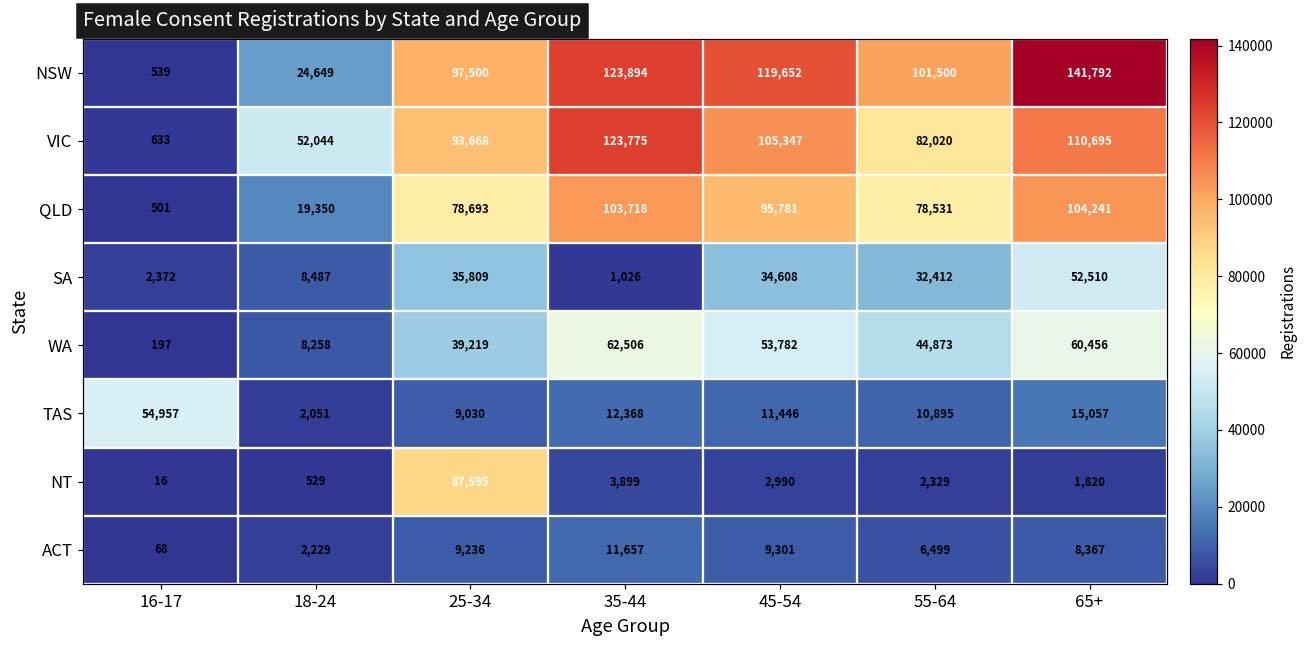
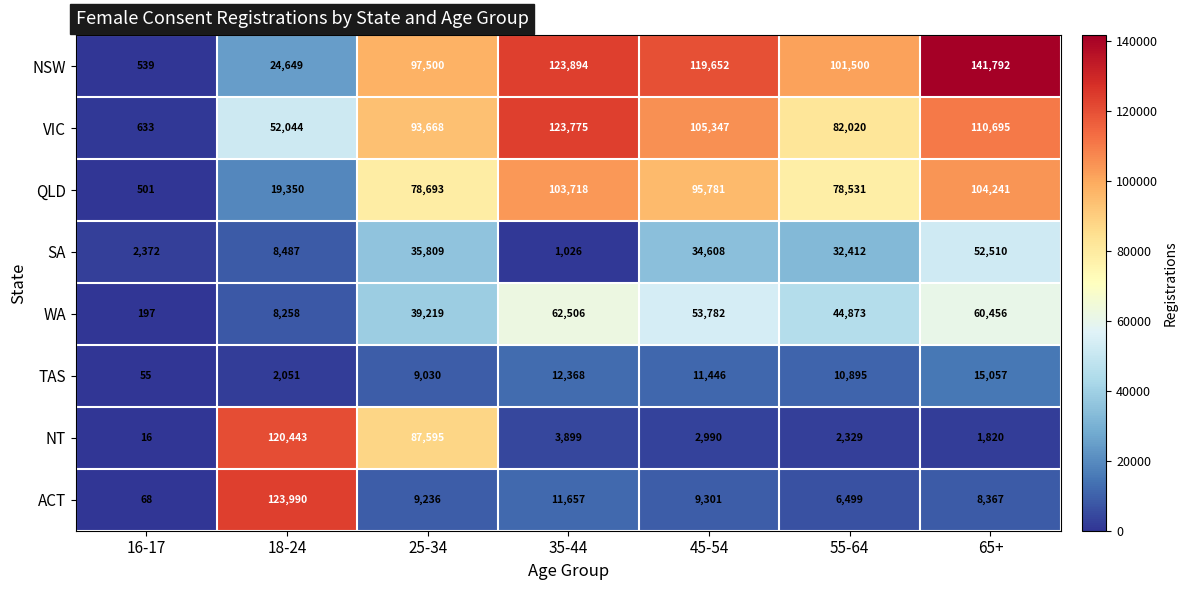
  {
    "NSW": {
      "16-17": "539",
      "18-24": "24,649",
      "25-34": "97,500",
      "35-44": "123,894",
      "45-54": "119,652",
      "55-64": "101,500",
      "65+": "141,792"
    },
    "VIC": {
      "16-17": "633",
      "18-24": "52,044",
      "25-34": "93,668",
      "35-44": "123,775",
      "45-54": "105,347",
      "55-64": "82,020",
      "65+": "110,695"
    },
    "QLD": {
      "16-17": "501",
      "18-24": "19,350",
      "25-34": "78,693",
      "35-44": "103,718",
      "45-54": "95,781",
      "55-64": "78,531",
      "65+": "104,241"
    },
    "SA": {
      "16-17": "2,372",
      "18-24": "8,487",
      "25-34": "35,809",
      "35-44": "1,026",
      "45-54": "34,608",
      "55-64": "32,412",
      "65+": "52,510"
    },
    "WA": {
      "16-17": "197",
      "18-24": "8,258",
      "25-34": "39,219",
      "35-44": "62,506",
      "45-54": "53,782",
      "55-64": "44,873",
      "65+": "60,456"
    },
    "TAS": {
-     "16-17": "54,957",
+     "16-17": "55",
      "18-24": "2,051",
      "25-34": "9,030",
      "35-44": "12,368",
      "45-54": "11,446",
      "55-64": "10,895",
      "65+": "15,057"
    },
    "NT": {
      "16-17": "16",
-     "18-24": "529",
+     "18-24": "120,443",
      "25-34": "87,595",
      "35-44": "3,899",
      "45-54": "2,990",
      "55-64": "2,329",
      "65+": "1,820"
    },
    "ACT": {
      "16-17": "68",
-     "18-24": "2,229",
+     "18-24": "123,990",
      "25-34": "9,236",
      "35-44": "11,657",
      "45-54": "9,301",
      "55-64": "6,499",
      "65+": "8,367"
    }
  }
